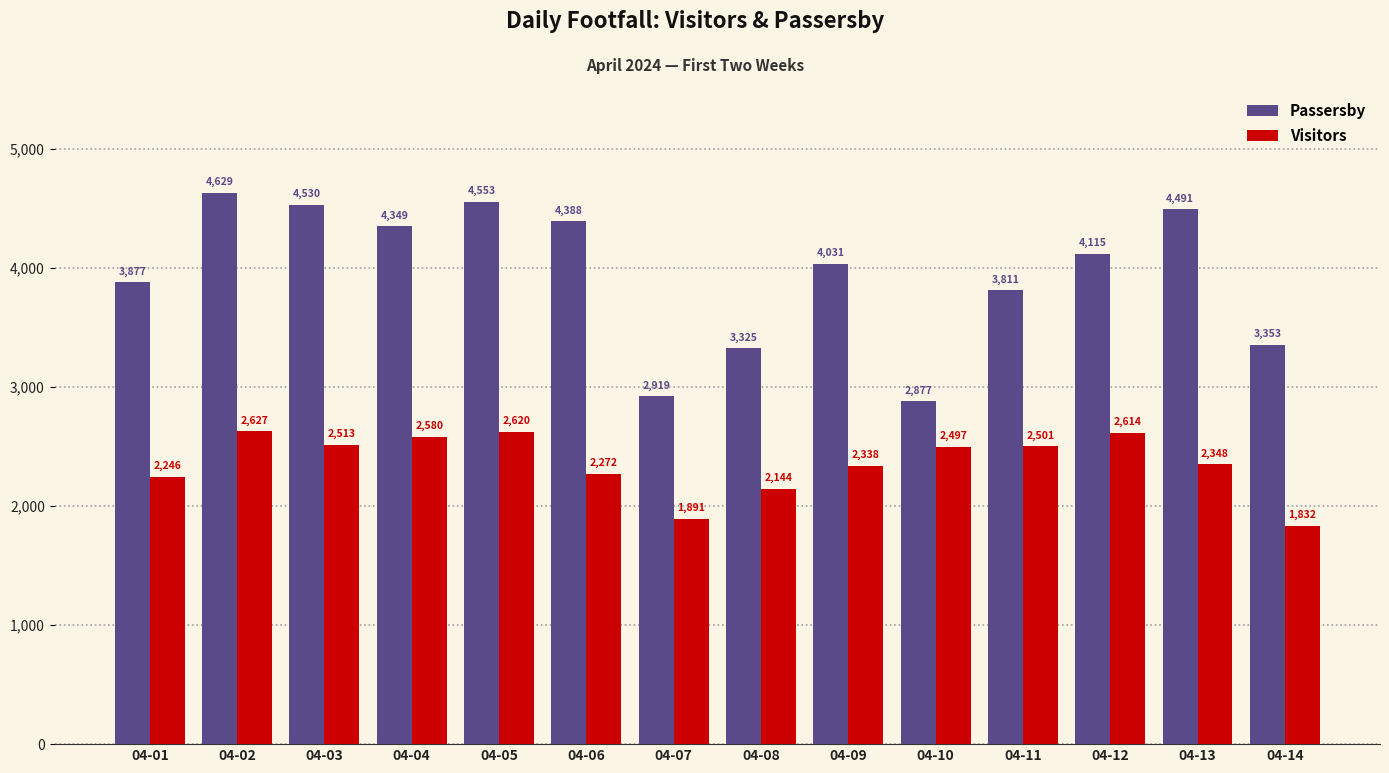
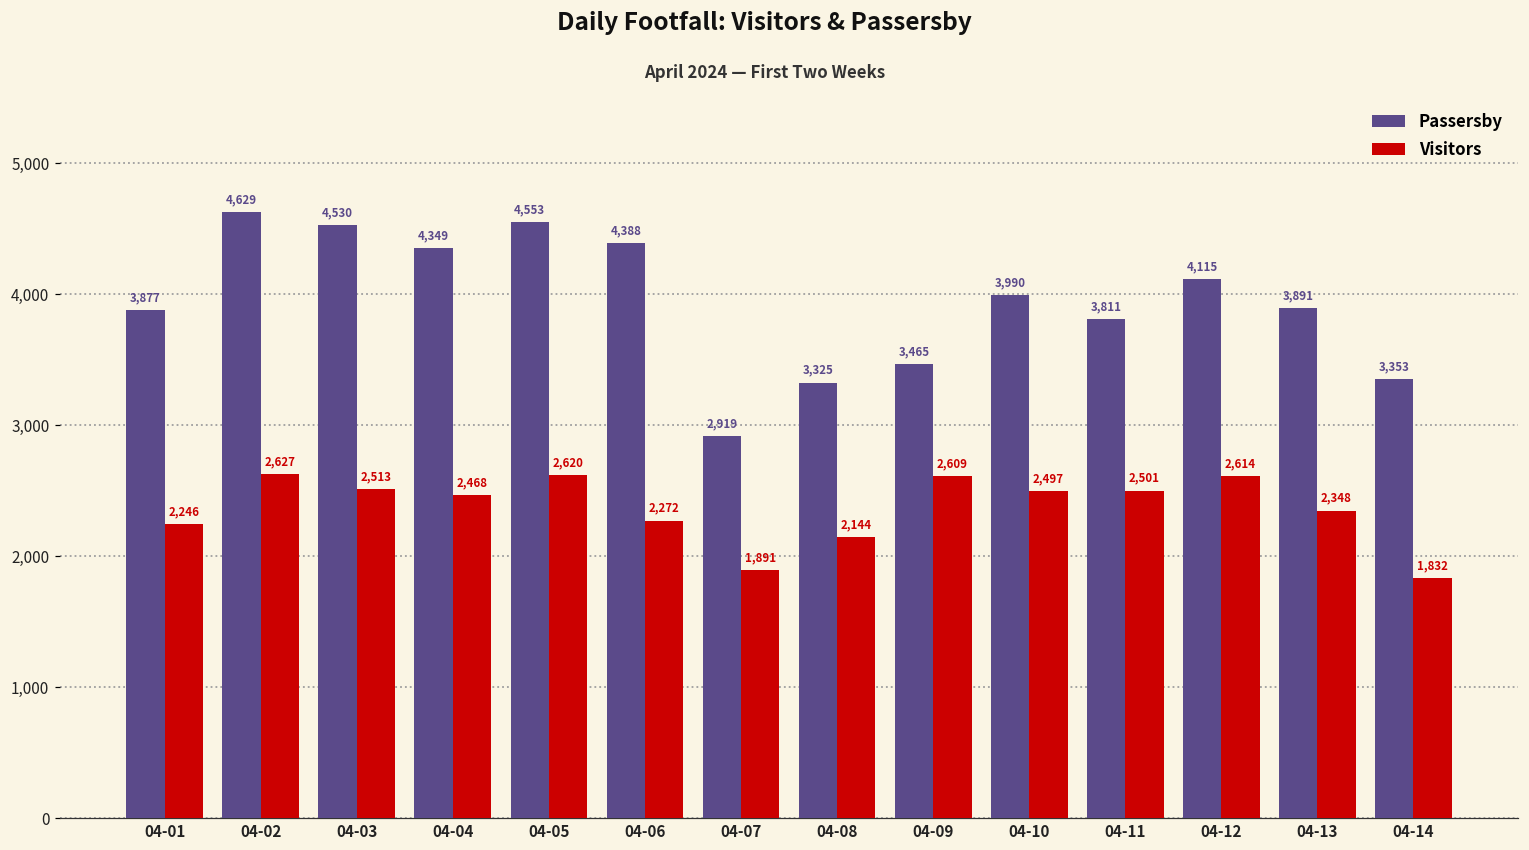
  {
    "Passersby": {
      "04-01": "3,877",
      "04-02": "4,629",
      "04-03": "4,530",
      "04-04": "4,349",
      "04-05": "4,553",
      "04-06": "4,388",
      "04-07": "2,919",
      "04-08": "3,325",
-     "04-09": "4,031",
-     "04-10": "2,877",
+     "04-09": "3,465",
+     "04-10": "3,990",
      "04-11": "3,811",
      "04-12": "4,115",
-     "04-13": "4,491",
+     "04-13": "3,891",
      "04-14": "3,353"
    },
    "Visitors": {
      "04-01": "2,246",
      "04-02": "2,627",
      "04-03": "2,513",
-     "04-04": "2,580",
+     "04-04": "2,468",
      "04-05": "2,620",
      "04-06": "2,272",
      "04-07": "1,891",
      "04-08": "2,144",
-     "04-09": "2,338",
+     "04-09": "2,609",
      "04-10": "2,497",
      "04-11": "2,501",
      "04-12": "2,614",
      "04-13": "2,348",
      "04-14": "1,832"
    }
  }
